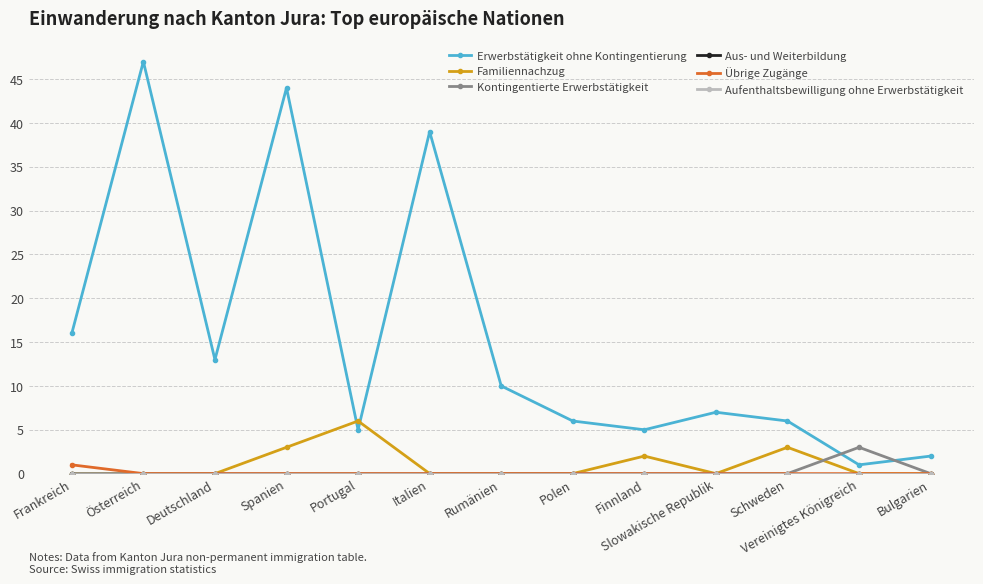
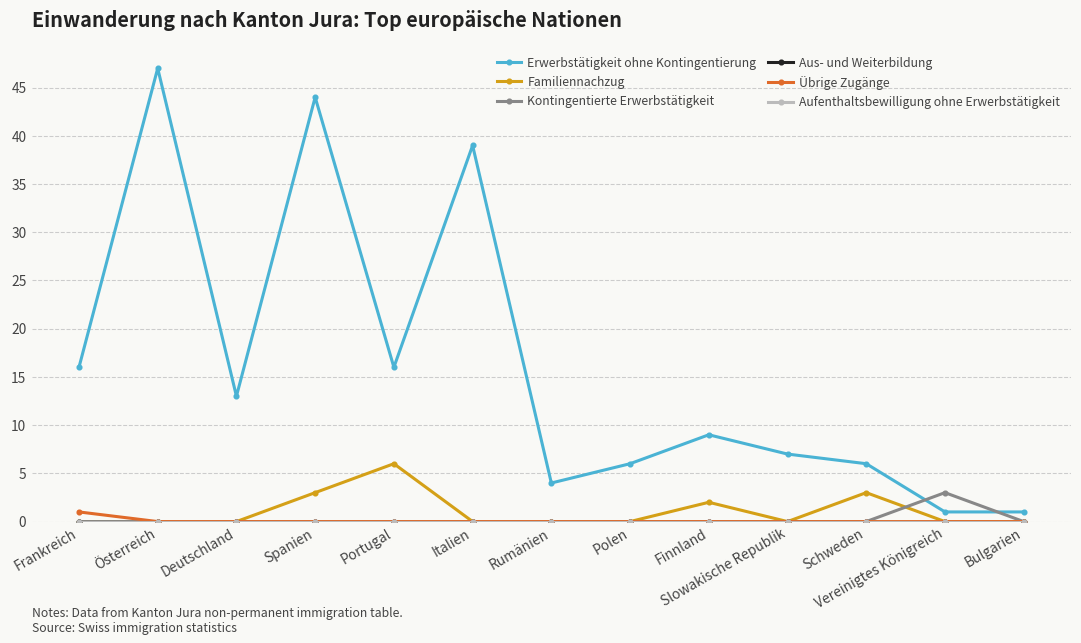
  {
    "Erwerbstätigkeit ohne Kontingentierung": {
      "Frankreich": 16,
      "Österreich": 47,
      "Deutschland": 13,
      "Spanien": 44,
-     "Portugal": 5,
+     "Portugal": 16,
      "Italien": 39,
-     "Rumänien": 10,
+     "Rumänien": 4,
      "Polen": 6,
-     "Finnland": 5,
+     "Finnland": 9,
      "Slowakische Republik": 7,
      "Schweden": 6,
      "Vereinigtes Königreich": 1,
-     "Bulgarien": 2
+     "Bulgarien": 1
    },
    "Kontingentierte Erwerbstätigkeit": {
      "Vereinigtes Königreich": 3
    }
  }
